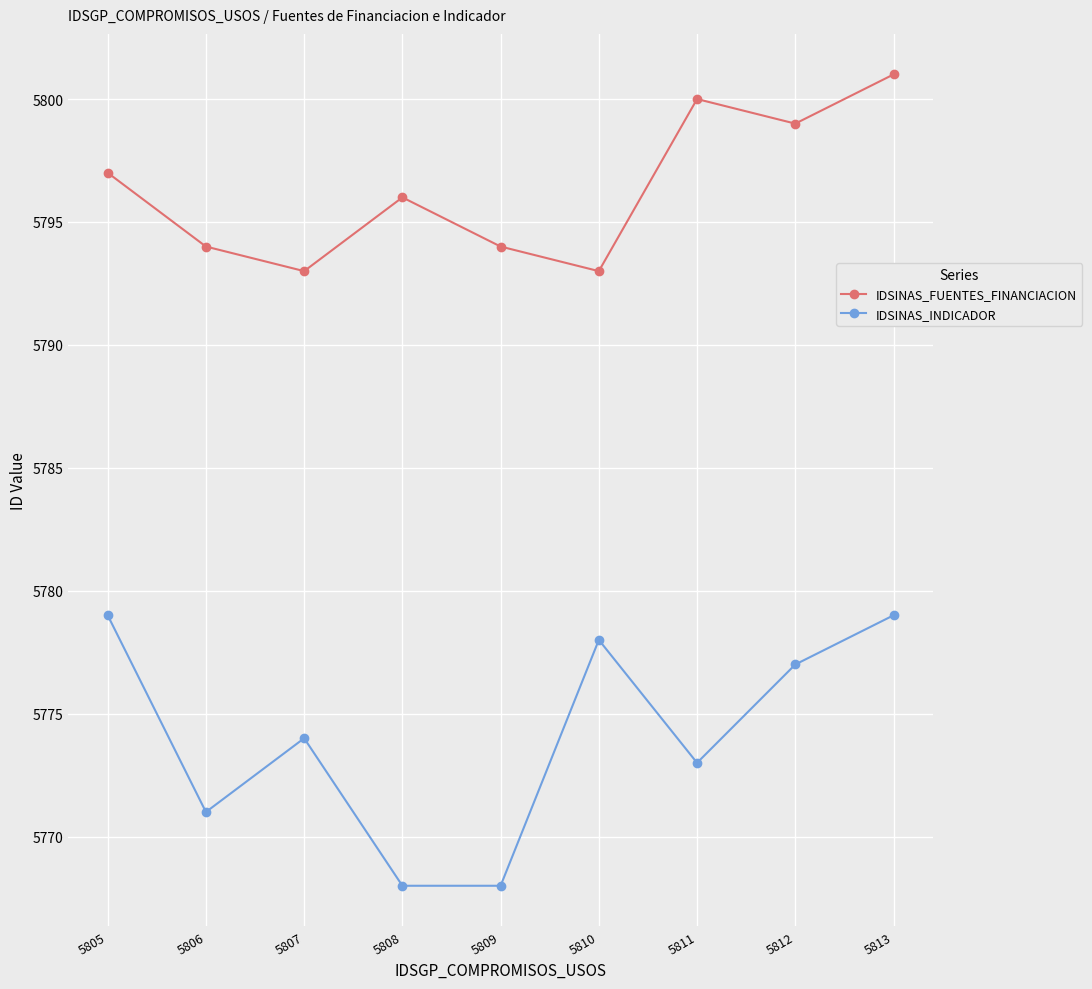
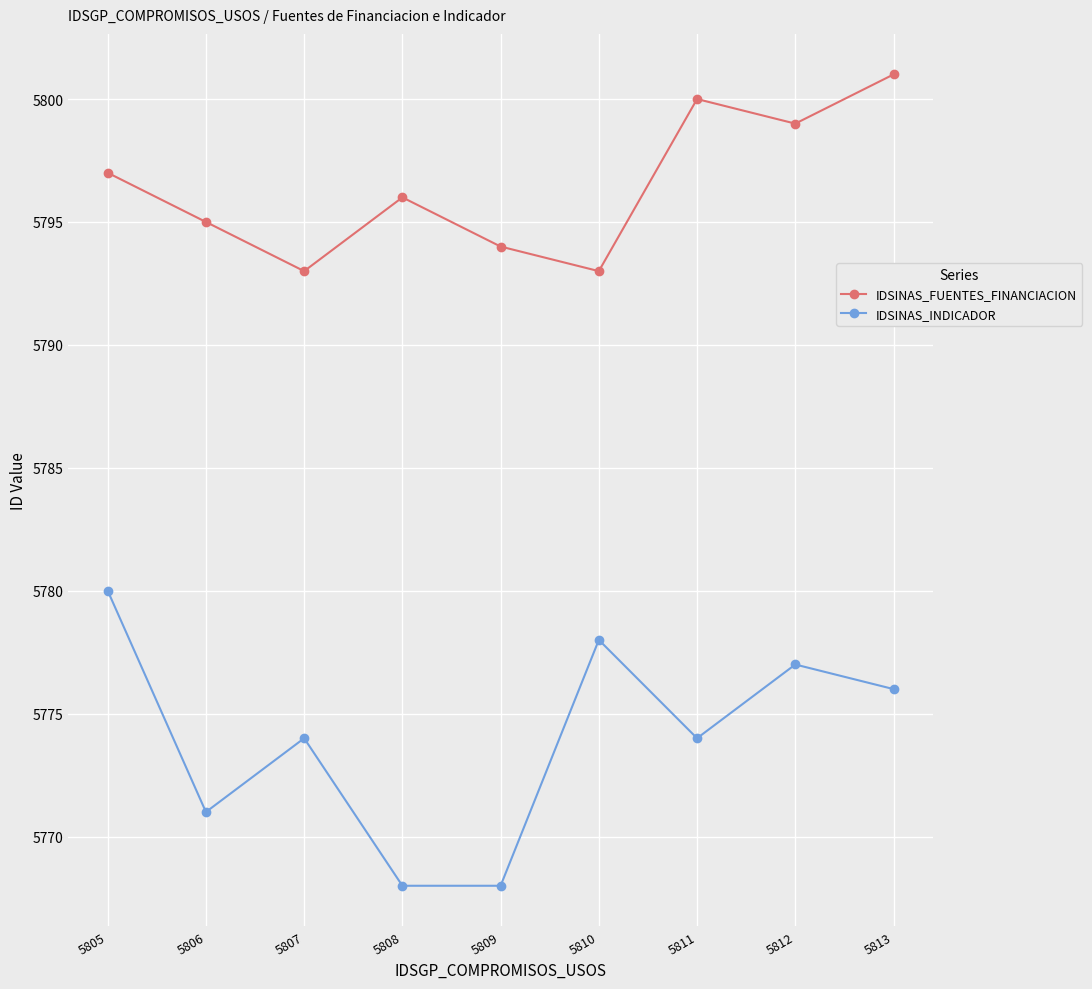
  {
    "IDSINAS_FUENTES_FINANCIACION": {
      "5805": 5797,
-     "5806": 5794,
+     "5806": 5795,
      "5807": 5793,
      "5808": 5796,
      "5809": 5794,
      "5810": 5793,
      "5811": 5800,
      "5812": 5799,
      "5813": 5801
    },
    "IDSINAS_INDICADOR": {
-     "5805": 5779,
+     "5805": 5780,
      "5806": 5771,
      "5807": 5774,
      "5808": 5768,
      "5809": 5768,
      "5810": 5778,
-     "5811": 5773,
+     "5811": 5774,
      "5812": 5777,
-     "5813": 5779
+     "5813": 5776
    }
  }
